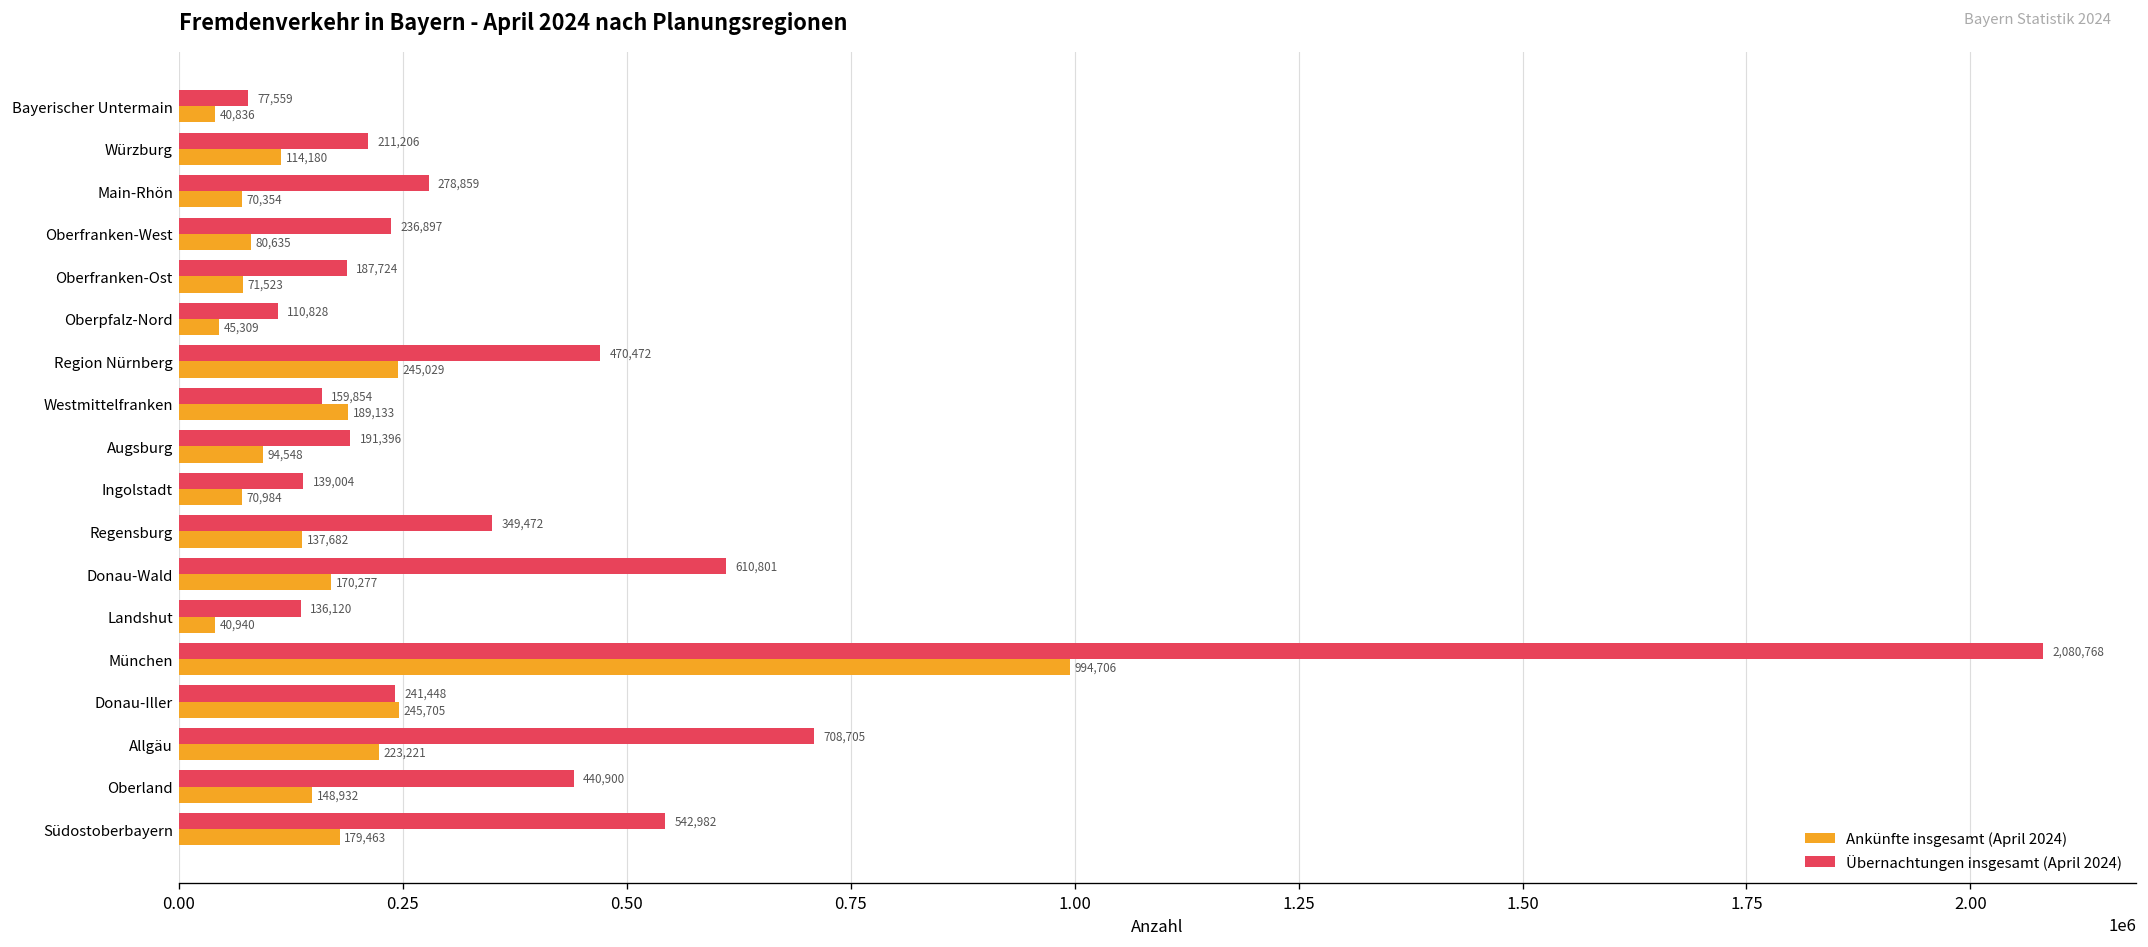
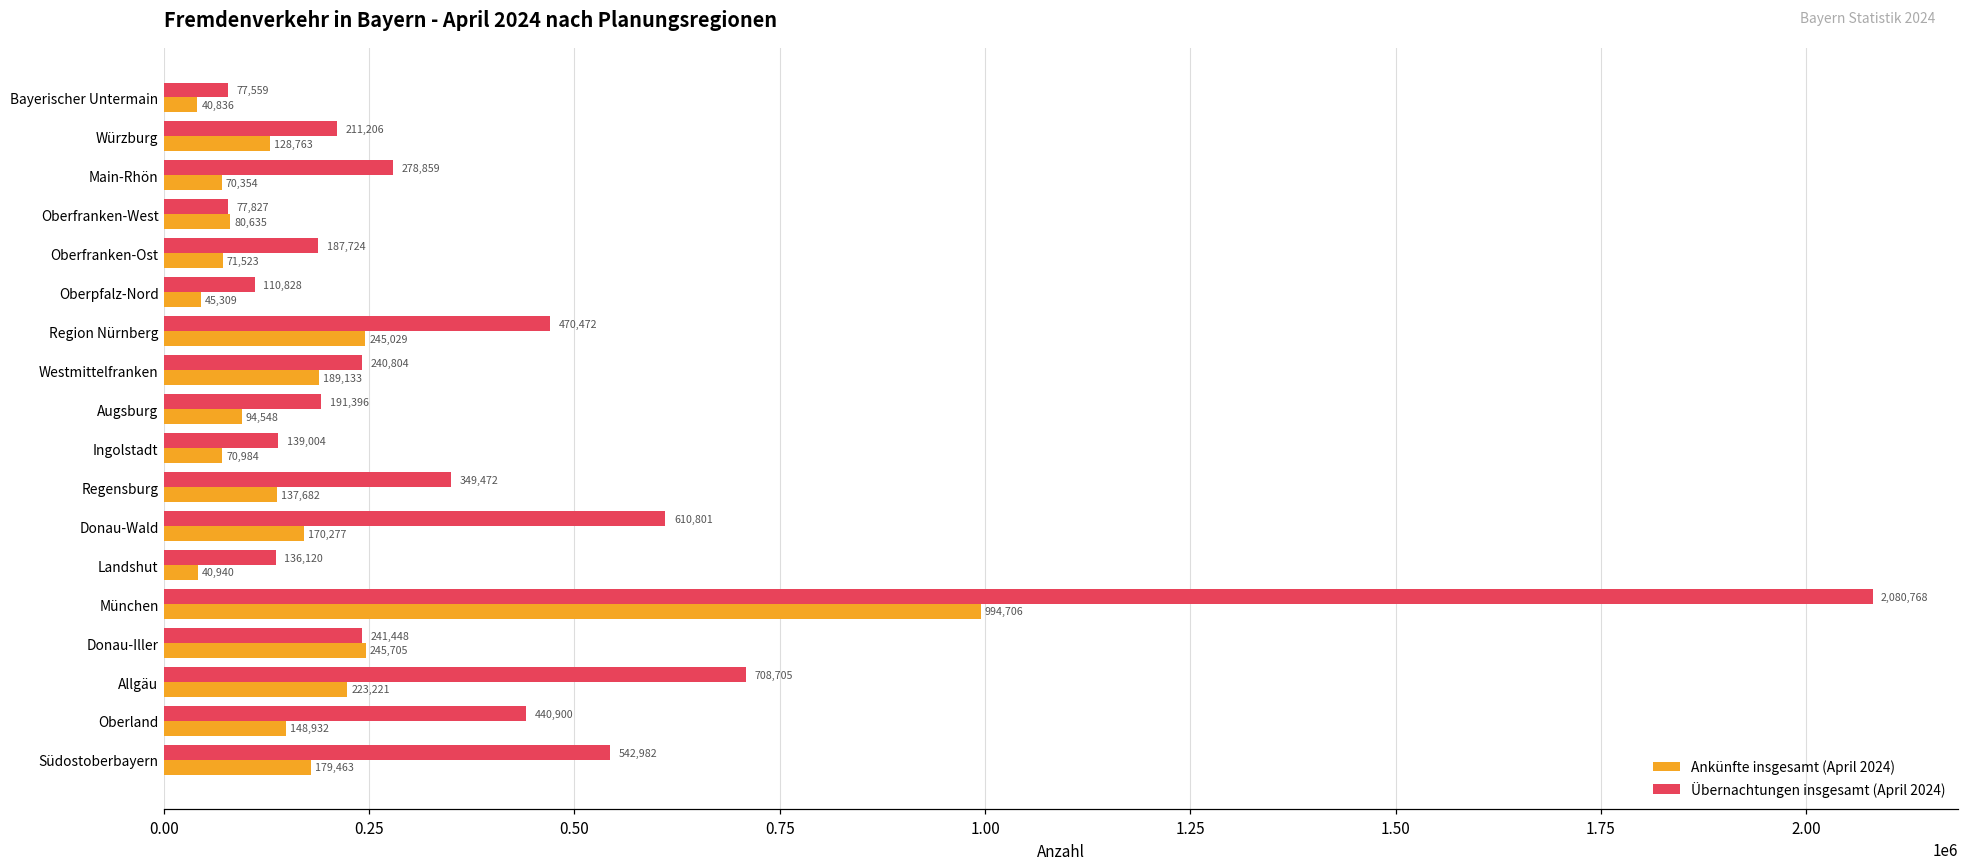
  {
    "Ankünfte insgesamt (April 2024)": {
      "Bayerischer Untermain": "40,836",
-     "Würzburg": "114,180",
+     "Würzburg": "128,763",
      "Main-Rhön": "70,354",
      "Oberfranken-West": "80,635",
      "Oberfranken-Ost": "71,523",
      "Oberpfalz-Nord": "45,309",
      "Region Nürnberg": "245,029",
      "Westmittelfranken": "189,133",
      "Augsburg": "94,548",
      "Ingolstadt": "70,984",
      "Regensburg": "137,682",
      "Donau-Wald": "170,277",
      "Landshut": "40,940",
      "München": "994,706",
      "Donau-Iller": "245,705",
      "Allgäu": "223,221",
      "Oberland": "148,932",
      "Südostoberbayern": "179,463"
    },
    "Übernachtungen insgesamt (April 2024)": {
      "Bayerischer Untermain": "77,559",
      "Würzburg": "211,206",
      "Main-Rhön": "278,859",
-     "Oberfranken-West": "236,897",
+     "Oberfranken-West": "77,827",
      "Oberfranken-Ost": "187,724",
      "Oberpfalz-Nord": "110,828",
      "Region Nürnberg": "470,472",
-     "Westmittelfranken": "159,854",
+     "Westmittelfranken": "240,804",
      "Augsburg": "191,396",
      "Ingolstadt": "139,004",
      "Regensburg": "349,472",
      "Donau-Wald": "610,801",
      "Landshut": "136,120",
      "München": "2,080,768",
      "Donau-Iller": "241,448",
      "Allgäu": "708,705",
      "Oberland": "440,900",
      "Südostoberbayern": "542,982"
    }
  }
